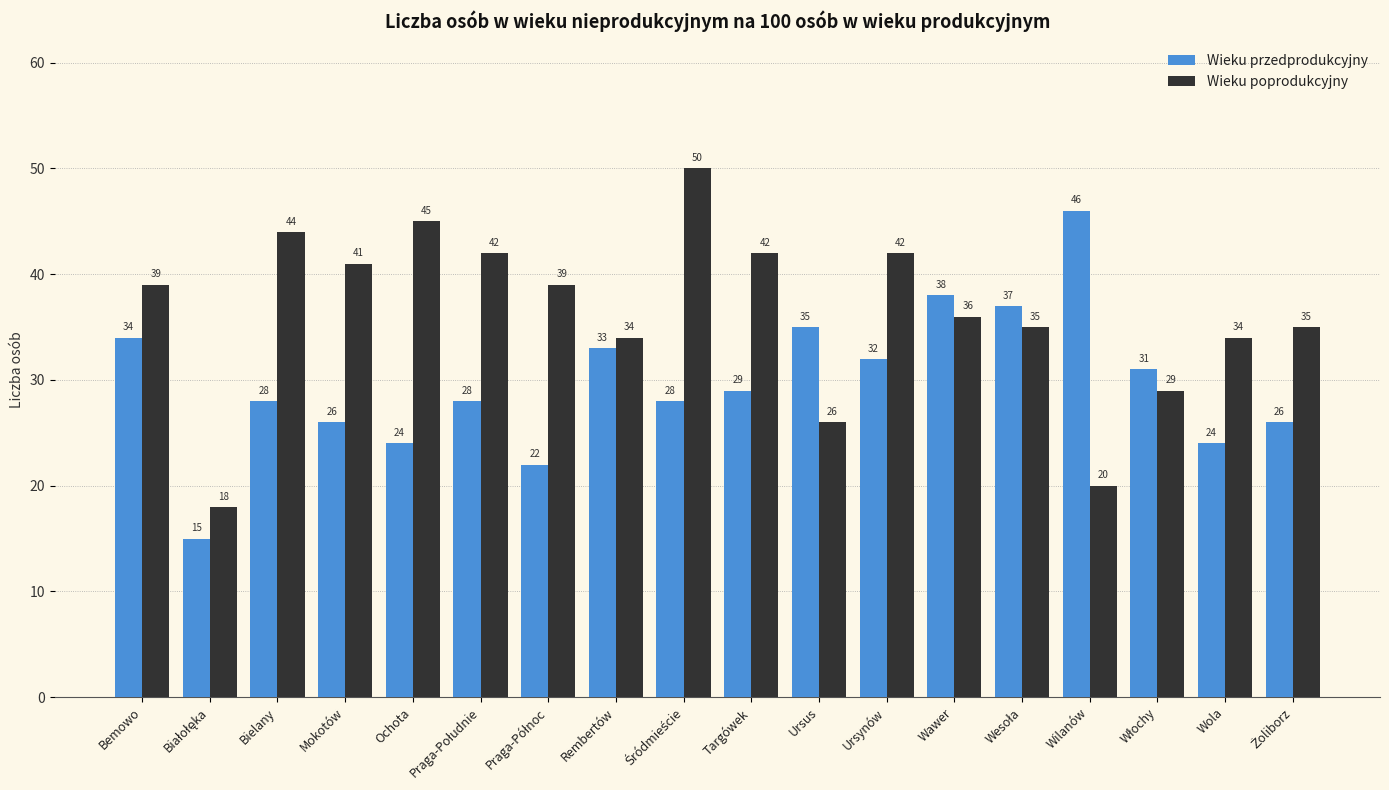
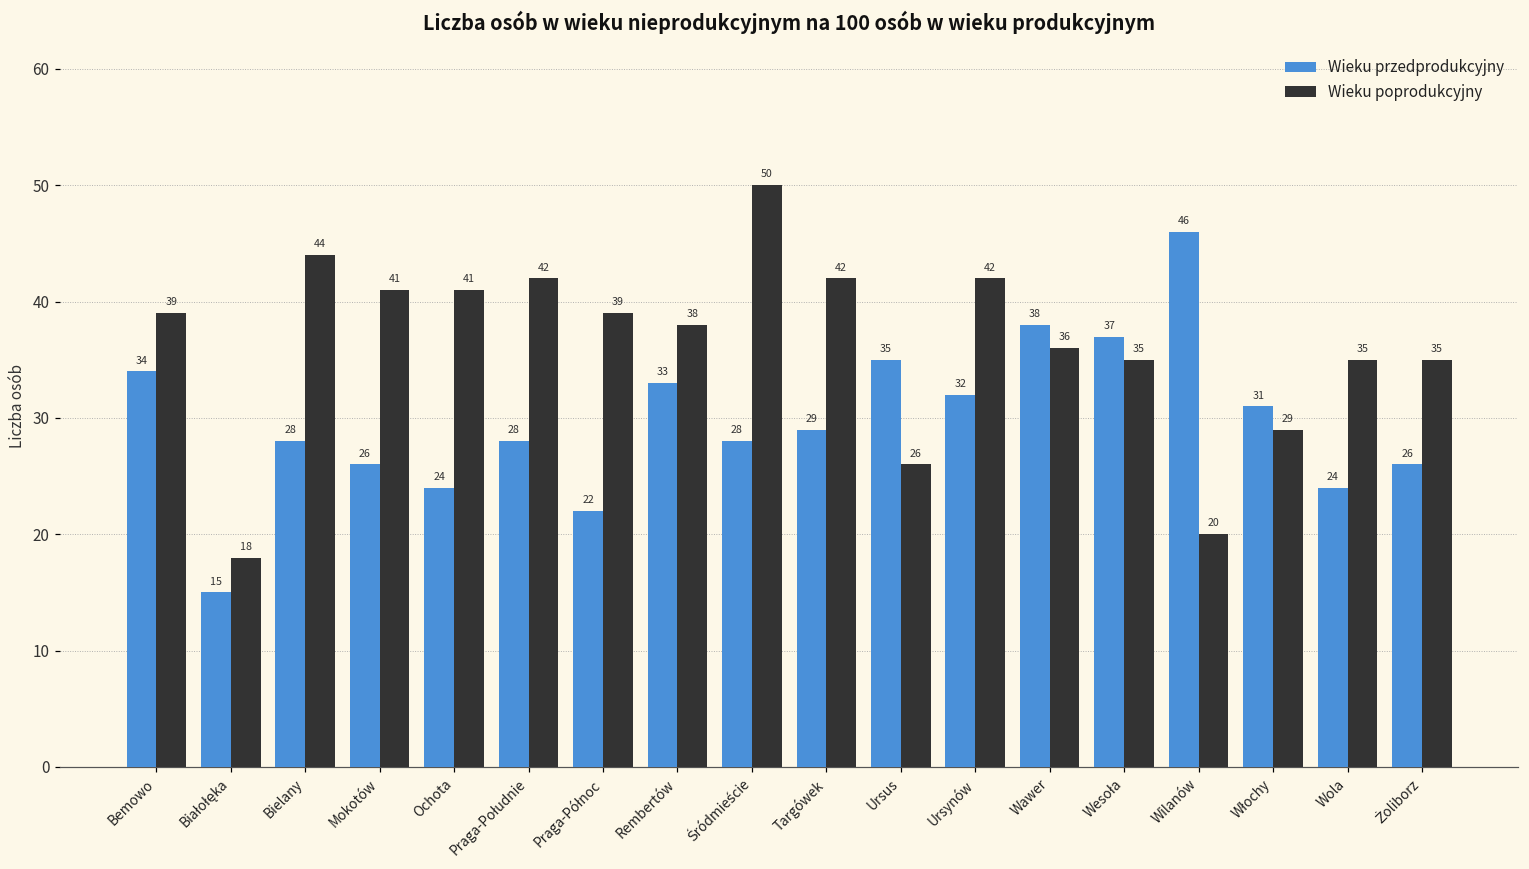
  {
    "Wieku przedprodukcyjny": {
      "Bemowo": 34,
      "Białołęka": 15,
      "Bielany": 28,
      "Mokotów": 26,
      "Ochota": 24,
      "Praga-Południe": 28,
      "Praga-Północ": 22,
      "Rembertów": 33,
      "Śródmieście": 28,
      "Targówek": 29,
      "Ursus": 35,
      "Ursynów": 32,
      "Wawer": 38,
      "Wesoła": 37,
      "Wilanów": 46,
      "Włochy": 31,
      "Wola": 24,
      "Żoliborz": 26
    },
    "Wieku poprodukcyjny": {
      "Bemowo": 39,
      "Białołęka": 18,
      "Bielany": 44,
      "Mokotów": 41,
-     "Ochota": 45,
+     "Ochota": 41,
      "Praga-Południe": 42,
      "Praga-Północ": 39,
-     "Rembertów": 34,
+     "Rembertów": 38,
      "Śródmieście": 50,
      "Targówek": 42,
      "Ursus": 26,
      "Ursynów": 42,
      "Wawer": 36,
      "Wesoła": 35,
      "Wilanów": 20,
      "Włochy": 29,
-     "Wola": 34,
+     "Wola": 35,
      "Żoliborz": 35
    }
  }
